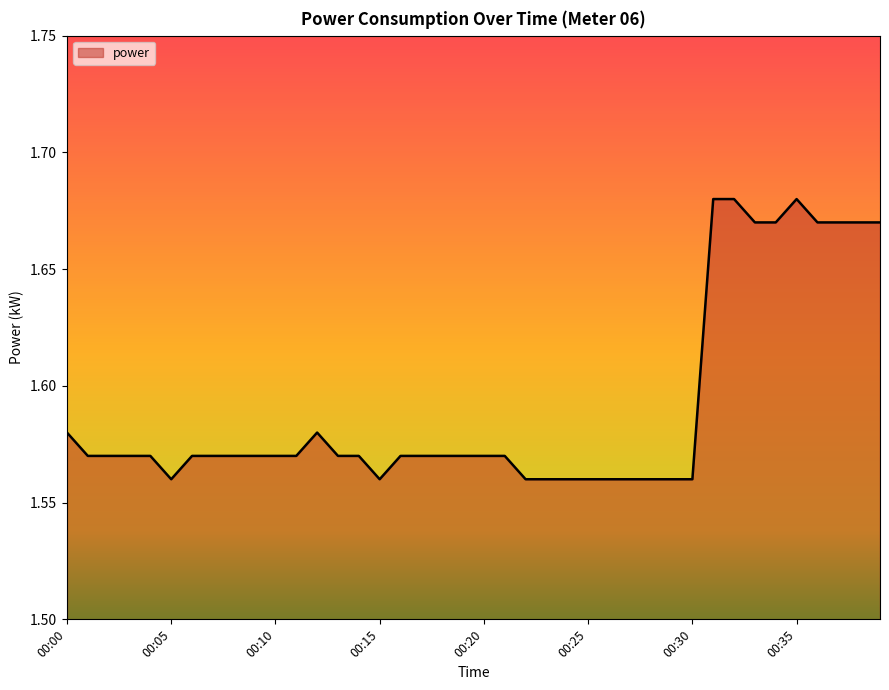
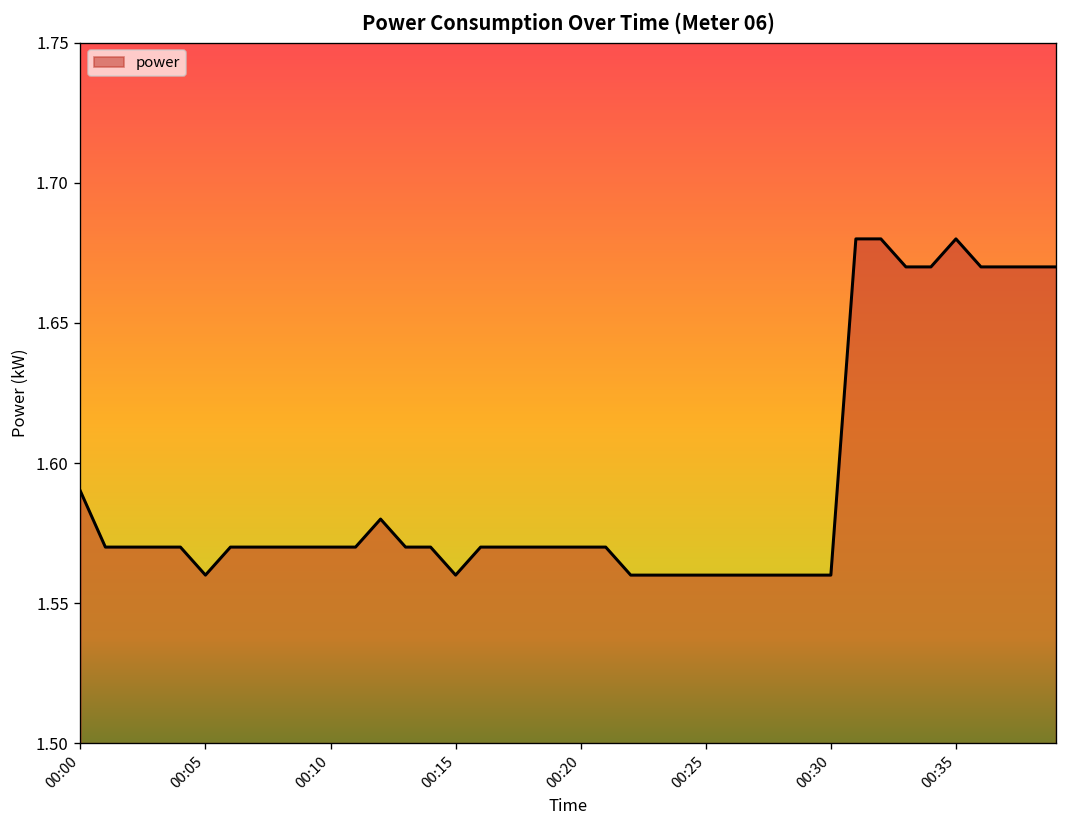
  {
-   "00:00": 1.58,
+   "00:00": 1.59,
    "00:05": 1.56,
    "00:10": 1.57,
    "00:15": 1.56,
    "00:20": 1.57,
    "00:25": 1.56,
    "00:30": 1.56,
    "00:35": 1.68
  }
